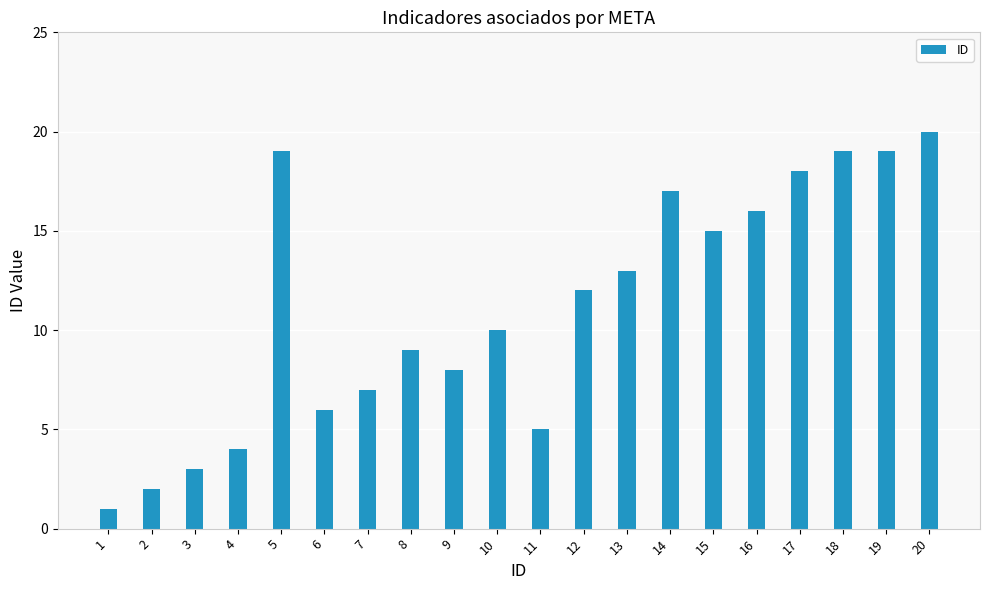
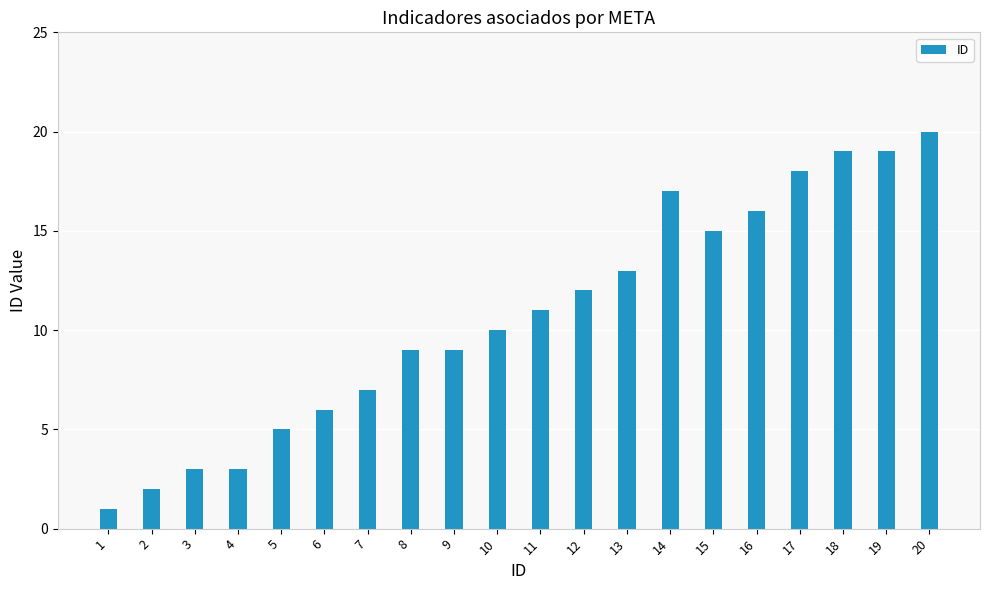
  {
    "1": 1,
    "2": 2,
    "3": 3,
-   "4": 4,
-   "5": 19,
+   "4": 3,
+   "5": 5,
    "6": 6,
    "7": 7,
    "8": 9,
-   "9": 8,
+   "9": 9,
    "10": 10,
-   "11": 5,
+   "11": 11,
    "12": 12,
    "13": 13,
    "14": 17,
    "15": 15,
    "16": 16,
    "17": 18,
    "18": 19,
    "19": 19,
    "20": 20
  }
